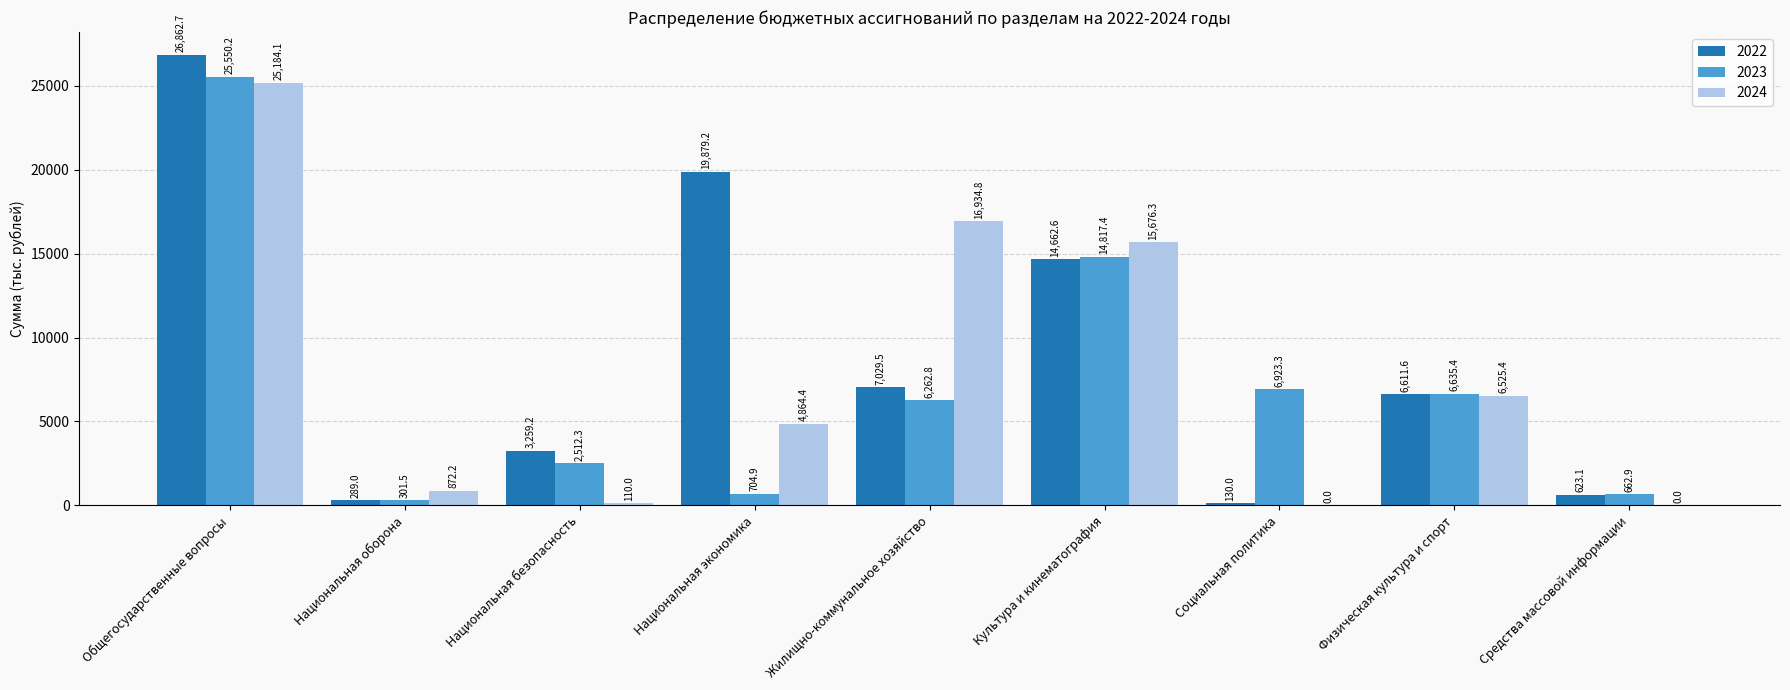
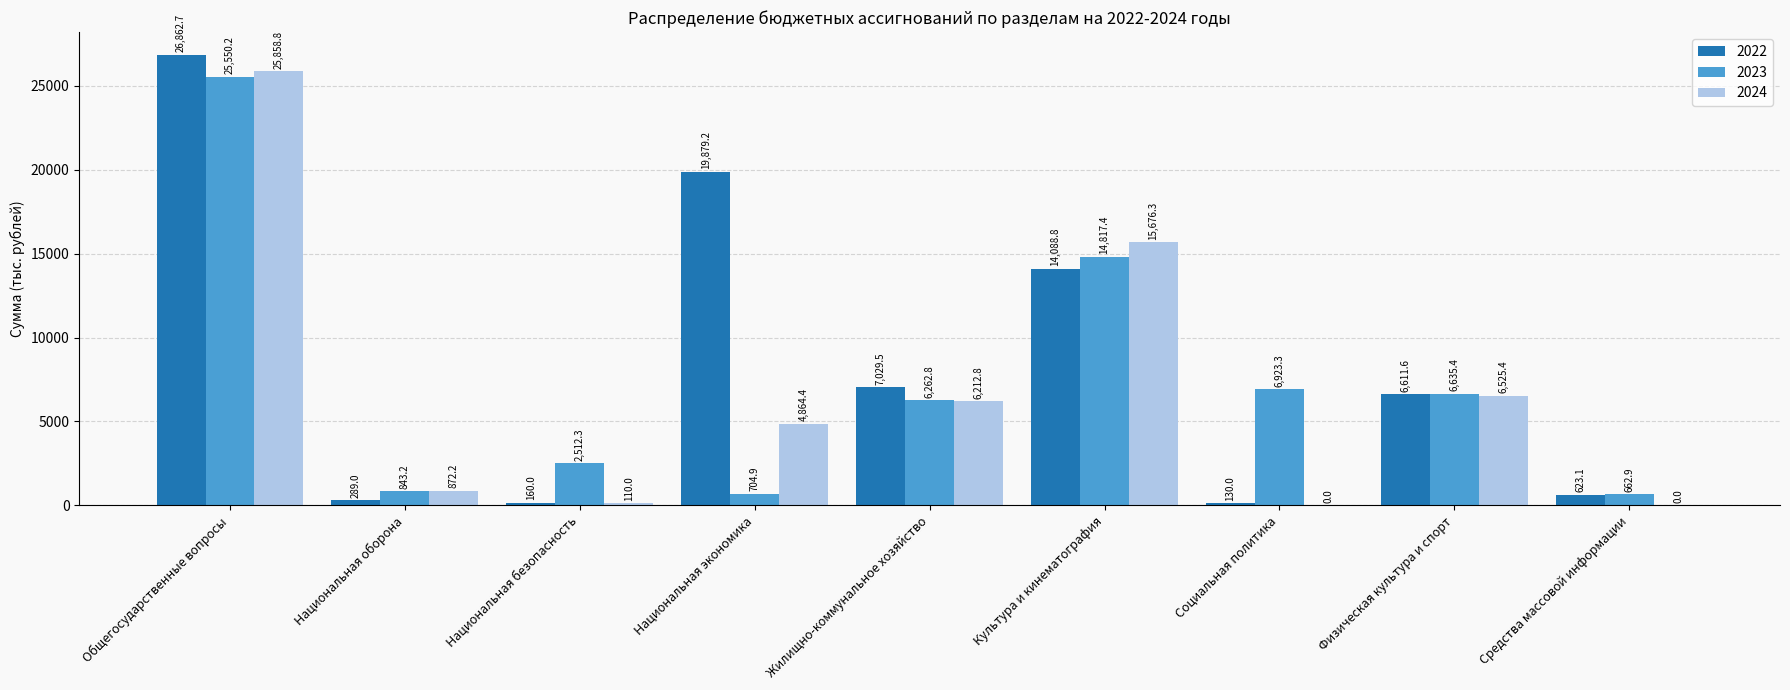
  {
    "2022": {
      "Общегосударственные вопросы": "26,862.7",
      "Национальная оборона": "289.0",
-     "Национальная безопасность": "3,259.2",
+     "Национальная безопасность": "160.0",
      "Национальная экономика": "19,879.2",
      "Жилищно-коммунальное хозяйство": "7,029.5",
-     "Культура и кинематография": "14,662.6",
+     "Культура и кинематография": "14,088.8",
      "Социальная политика": "130.0",
      "Физическая культура и спорт": "6,611.6",
      "Средства массовой информации": "623.1"
    },
    "2023": {
      "Общегосударственные вопросы": "25,550.2",
-     "Национальная оборона": "301.5",
+     "Национальная оборона": "843.2",
      "Национальная безопасность": "2,512.3",
      "Национальная экономика": "704.9",
      "Жилищно-коммунальное хозяйство": "6,262.8",
      "Культура и кинематография": "14,817.4",
      "Социальная политика": "6,923.3",
      "Физическая культура и спорт": "6,635.4",
      "Средства массовой информации": "662.9"
    },
    "2024": {
-     "Общегосударственные вопросы": "25,184.1",
+     "Общегосударственные вопросы": "25,858.8",
      "Национальная оборона": "872.2",
      "Национальная безопасность": "110.0",
      "Национальная экономика": "4,864.4",
-     "Жилищно-коммунальное хозяйство": "16,934.8",
+     "Жилищно-коммунальное хозяйство": "6,212.8",
      "Культура и кинематография": "15,676.3",
      "Социальная политика": "0.0",
      "Физическая культура и спорт": "6,525.4",
      "Средства массовой информации": "0.0"
    }
  }
